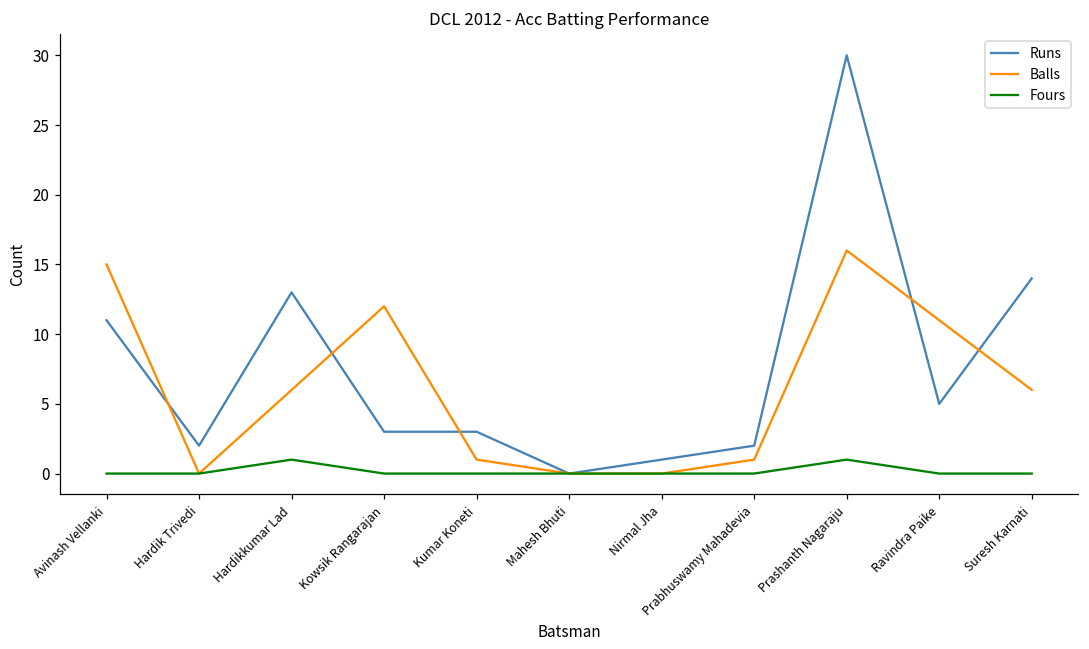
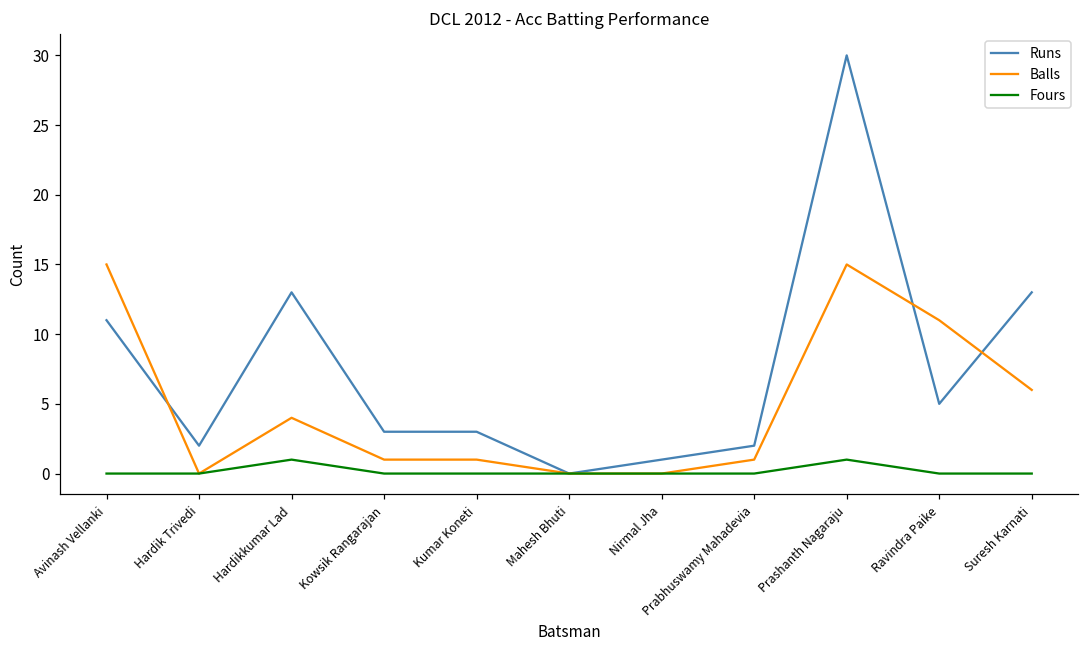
  {
    "Runs": {
      "Avinash Vellanki": 11,
      "Hardik Trivedi": 2,
      "Hardikkumar Lad": 13,
      "Kowsik Rangarajan": 3,
      "Kumar Koneti": 3,
      "Nirmal Jha": 1,
      "Prabhuswamy Mahadevia": 2,
      "Prashanth Nagaraju": 30,
      "Ravindra Paike": 5,
-     "Suresh Karnati": 14
+     "Suresh Karnati": 13
    },
    "Balls": {
      "Avinash Vellanki": 15,
-     "Hardikkumar Lad": 6,
-     "Kowsik Rangarajan": 12,
+     "Hardikkumar Lad": 4,
+     "Kowsik Rangarajan": 1,
      "Kumar Koneti": 1,
      "Prabhuswamy Mahadevia": 1,
-     "Prashanth Nagaraju": 16,
+     "Prashanth Nagaraju": 15,
      "Ravindra Paike": 11,
      "Suresh Karnati": 6
    },
    "Fours": {
      "Avinash Vellanki": 0,
      "Hardikkumar Lad": 1,
      "Kowsik Rangarajan": 0,
      "Kumar Koneti": 0,
      "Prabhuswamy Mahadevia": 0,
      "Prashanth Nagaraju": 1,
      "Ravindra Paike": 0,
      "Suresh Karnati": 0
    }
  }
